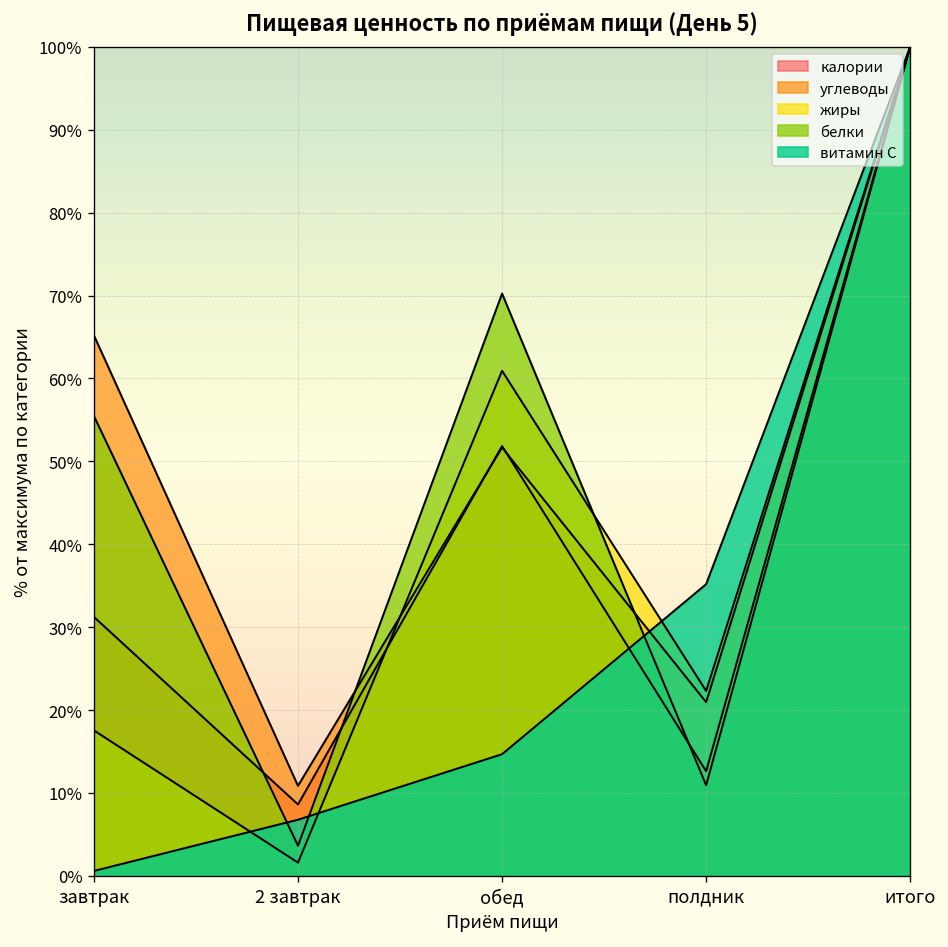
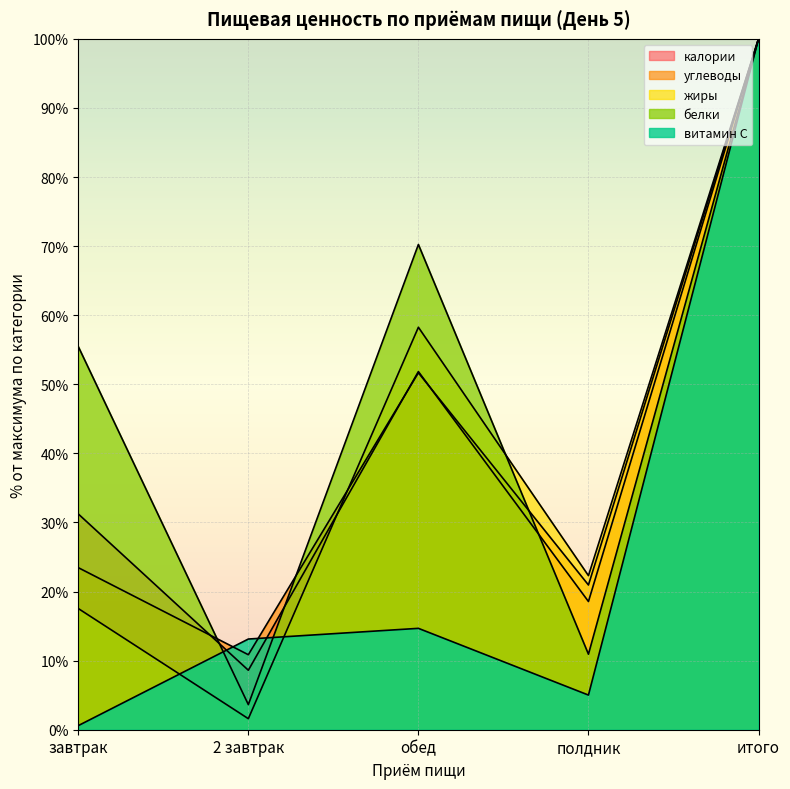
  {
    "калории": {
      "завтрак": "31%",
      "2 завтрак": "9%",
-     "полдник": "13%"
+     "полдник": "19%"
    },
    "углеводы": {
-     "завтрак": "65%",
+     "завтрак": "23%",
      "2 завтрак": "11%",
      "полдник": "21%"
    },
    "жиры": {
      "завтрак": "18%",
      "2 завтрак": "2%",
-     "обед": "61%",
+     "обед": "58%",
      "полдник": "22%"
    },
    "белки": {
      "завтрак": "55%",
      "2 завтрак": "4%",
      "обед": "70%",
      "полдник": "11%"
    },
    "витамин С": {
      "завтрак": "1%",
-     "2 завтрак": "7%",
+     "2 завтрак": "13%",
      "обед": "15%",
-     "полдник": "35%"
+     "полдник": "5%"
    }
  }
